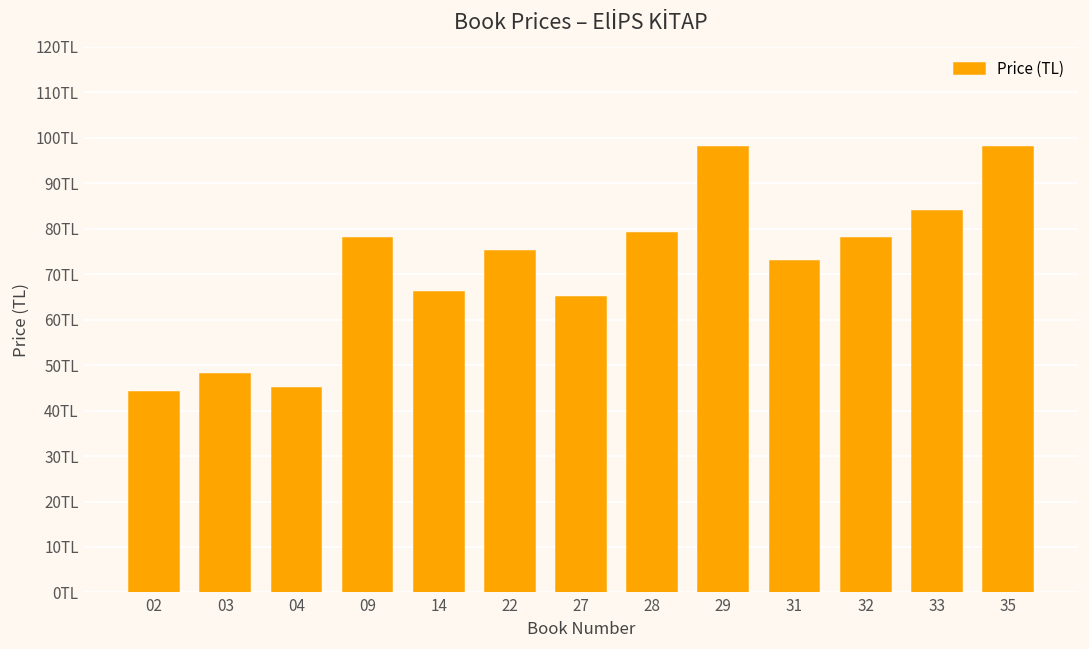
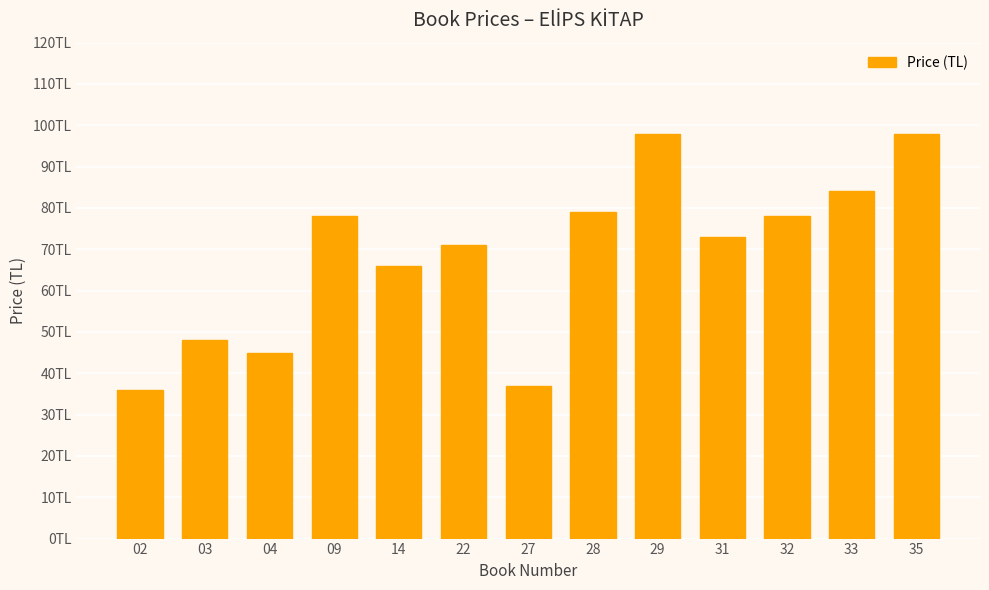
  {
-   "02": "44TL",
+   "02": "36TL",
    "03": "48TL",
    "04": "45TL",
    "09": "78TL",
    "14": "66TL",
-   "22": "75TL",
-   "27": "65TL",
+   "22": "71TL",
+   "27": "37TL",
    "28": "79TL",
    "29": "98TL",
    "31": "73TL",
    "32": "78TL",
    "33": "84TL",
    "35": "98TL"
  }
